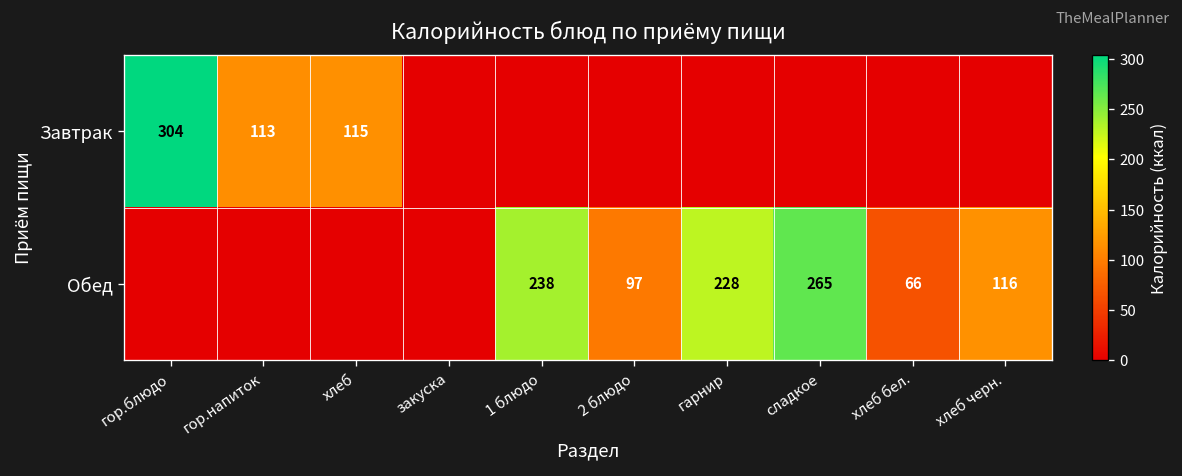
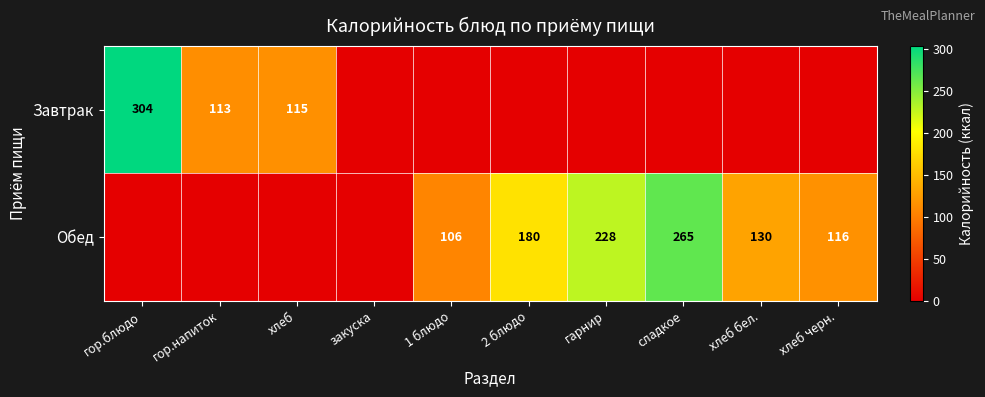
  {
    "Завтрак": {
      "гор.блюдо": 304,
      "гор.напиток": 113,
      "хлеб": 115
    },
    "Обед": {
-     "1 блюдо": 238,
-     "2 блюдо": 97,
+     "1 блюдо": 106,
+     "2 блюдо": 180,
      "гарнир": 228,
      "сладкое": 265,
-     "хлеб бел.": 66,
+     "хлеб бел.": 130,
      "хлеб черн.": 116
    }
  }
